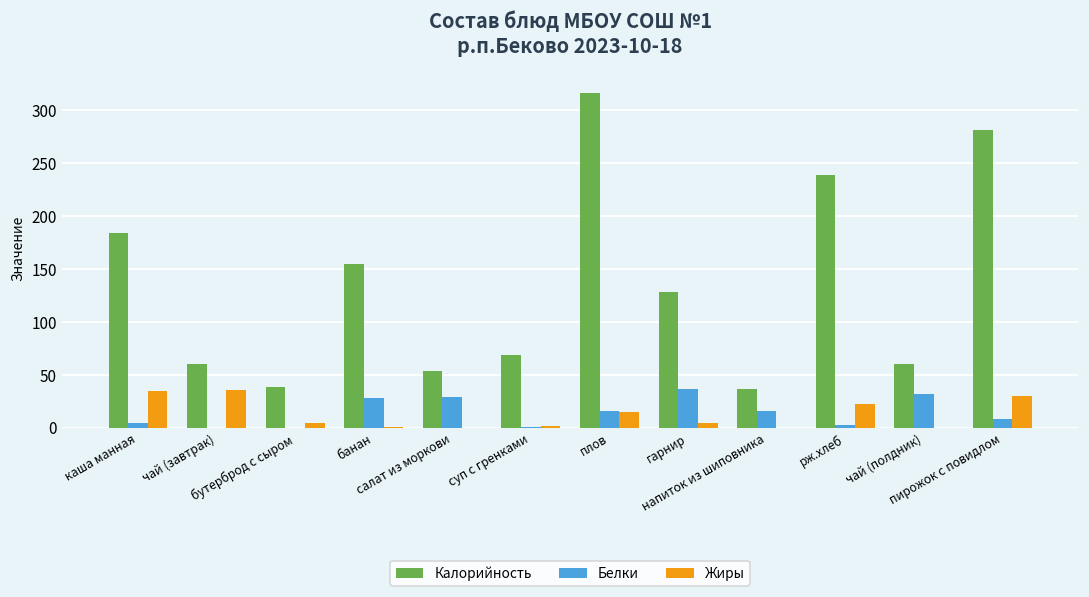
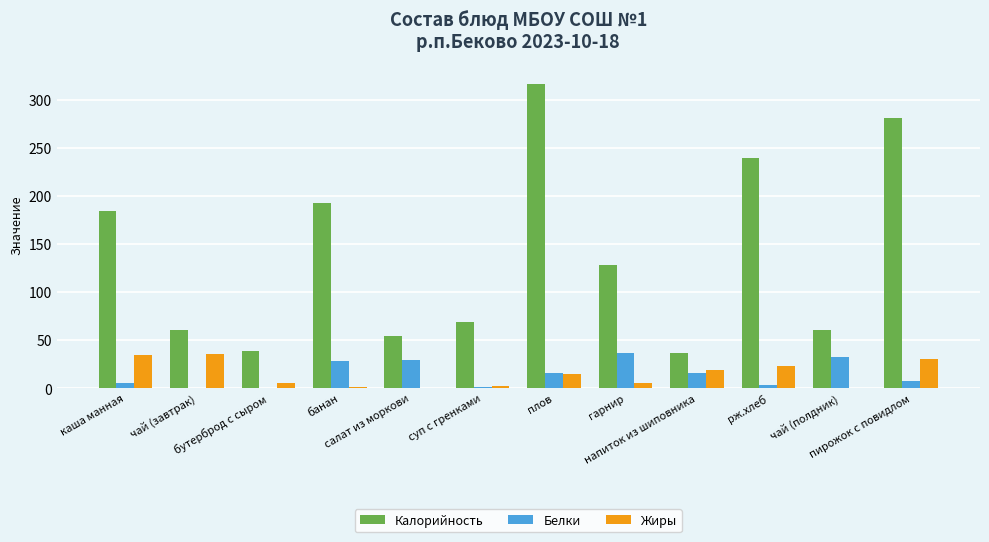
  {
    "Калорийность": {
      "каша манная": 180,
      "чай (завтрак)": 60,
      "бутерброд с сыром": 40,
-     "банан": 160,
+     "банан": 190,
      "салат из моркови": 50,
      "суп с гренками": 70,
      "плов": 320,
      "гарнир": 130,
      "напиток из шиповника": 40,
      "рж.хлеб": 240,
      "чай (полдник)": 60,
      "пирожок с повидлом": 280
    },
    "Белки": {
      "каша манная": 10,
      "чай (завтрак)": 0,
      "бутерброд с сыром": 0,
      "банан": 30,
      "салат из моркови": 30,
      "плов": 20,
      "гарнир": 40,
      "напиток из шиповника": 20,
      "рж.хлеб": 0,
      "чай (полдник)": 30,
      "пирожок с повидлом": 10
    },
    "Жиры": {
      "каша манная": 40,
      "чай (завтрак)": 40,
      "бутерброд с сыром": 10,
      "салат из моркови": 0,
      "плов": 20,
      "гарнир": 10,
-     "напиток из шиповника": 0,
+     "напиток из шиповника": 20,
      "рж.хлеб": 20,
      "чай (полдник)": 0,
      "пирожок с повидлом": 30
    }
  }
